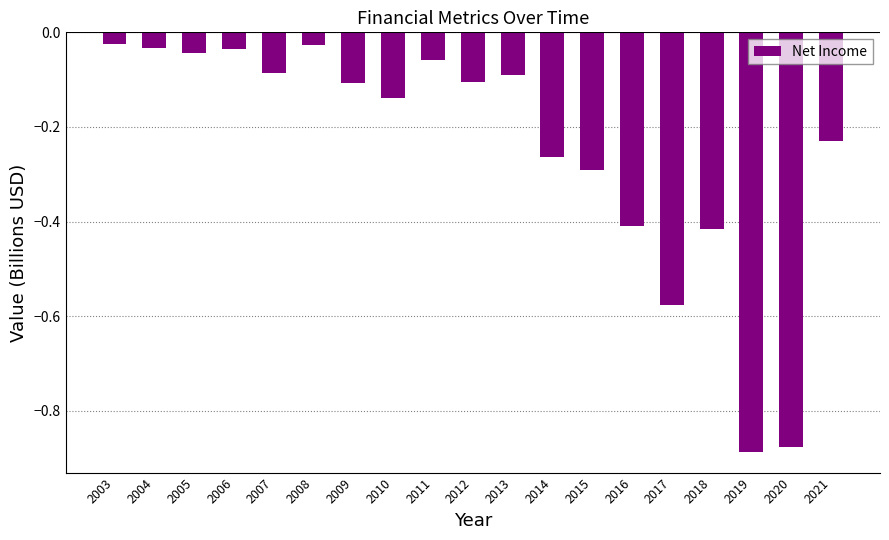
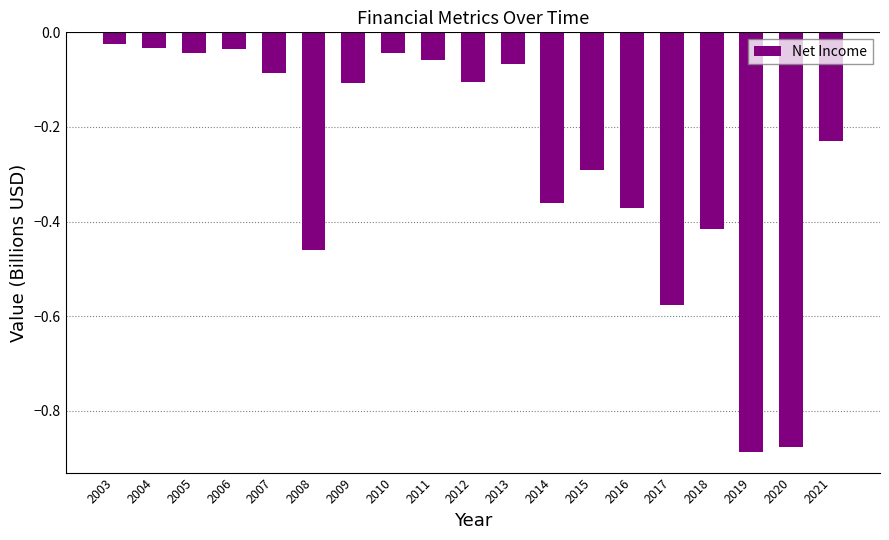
  {
    "2003": -0.03,
    "2004": -0.03,
    "2005": -0.04,
    "2006": -0.03,
    "2007": -0.09,
-   "2008": -0.03,
+   "2008": -0.46,
    "2009": -0.11,
-   "2010": -0.14,
+   "2010": -0.04,
    "2011": -0.06,
    "2012": -0.11,
-   "2013": -0.09,
-   "2014": -0.26,
+   "2013": -0.07,
+   "2014": -0.36,
    "2015": -0.29,
-   "2016": -0.41,
+   "2016": -0.37,
    "2017": -0.58,
    "2018": -0.42,
    "2019": -0.89,
    "2020": -0.88,
    "2021": -0.23
  }
